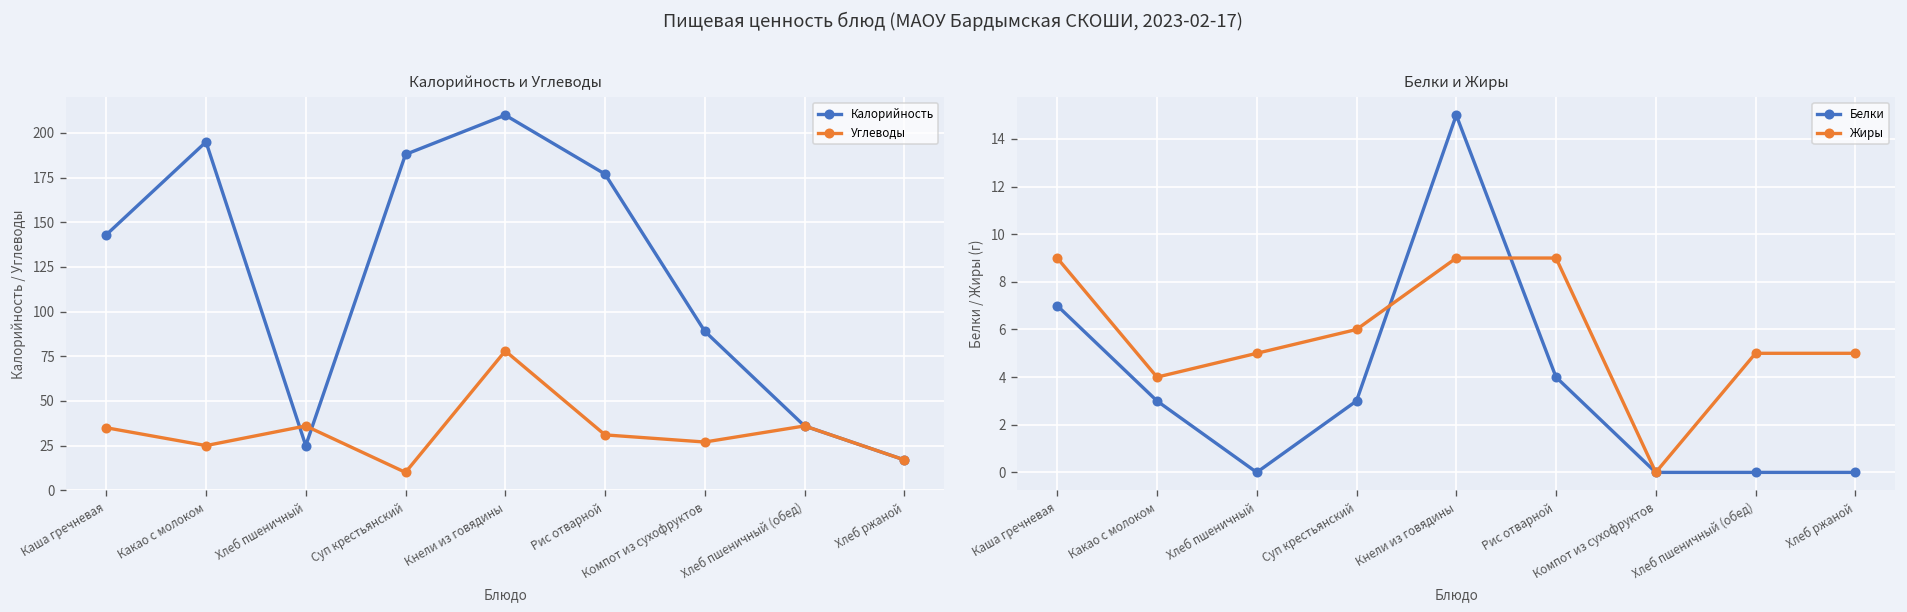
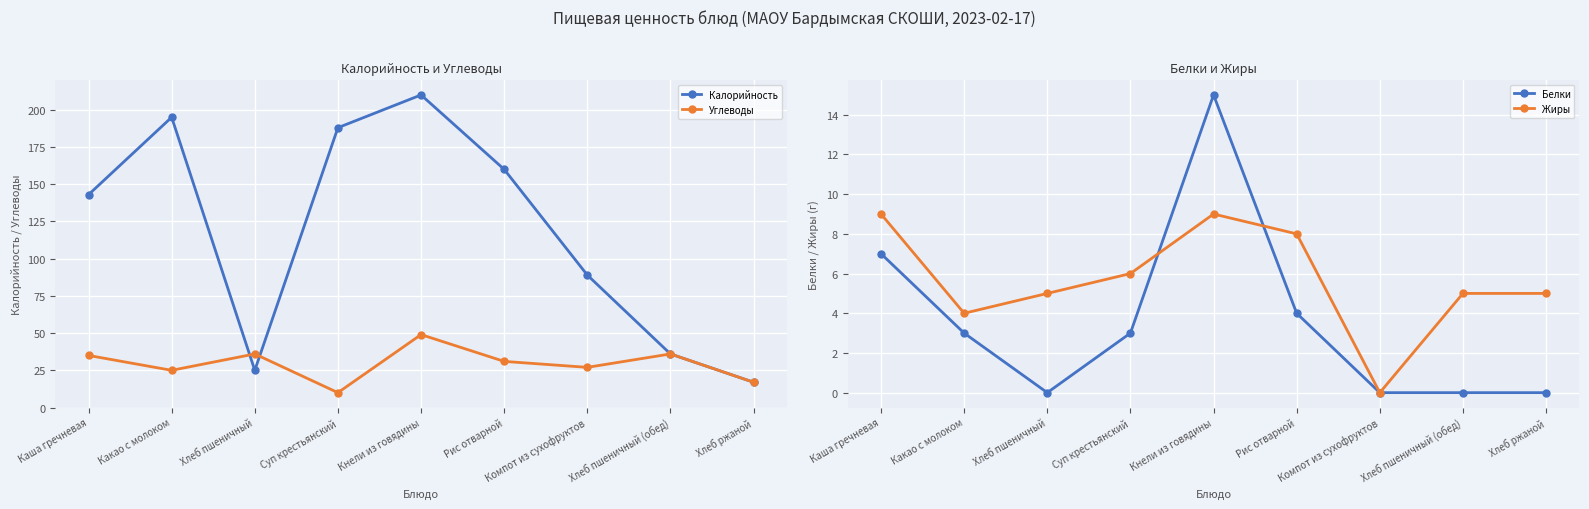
  {
    "Калорийность и Углеводы": {
      "Калорийность": {
        "Каша гречневая": 143,
        "Какао с молоком": 195,
        "Хлеб пшеничный": 25,
        "Суп крестьянский": 188,
        "Кнели из говядины": 210,
-       "Рис отварной": 177,
+       "Рис отварной": 160,
        "Компот из сухофруктов": 89
      },
      "Углеводы": {
        "Каша гречневая": 35,
        "Какао с молоком": 25,
        "Хлеб пшеничный": 36,
        "Суп крестьянский": 10,
-       "Кнели из говядины": 78,
+       "Кнели из говядины": 49,
        "Рис отварной": 31,
        "Компот из сухофруктов": 27
      }
    },
    "Белки и Жиры": {
      "Белки": {
        "Каша гречневая": 7,
        "Какао с молоком": 3,
        "Хлеб пшеничный": 0,
        "Суп крестьянский": 3,
        "Кнели из говядины": 15,
        "Рис отварной": 4,
        "Хлеб пшеничный (обед)": 0,
        "Хлеб ржаной": 0
      },
      "Жиры": {
        "Каша гречневая": 9,
        "Какао с молоком": 4,
        "Хлеб пшеничный": 5,
        "Суп крестьянский": 6,
        "Кнели из говядины": 9,
-       "Рис отварной": 9,
+       "Рис отварной": 8,
        "Хлеб пшеничный (обед)": 5,
        "Хлеб ржаной": 5
      }
    }
  }
